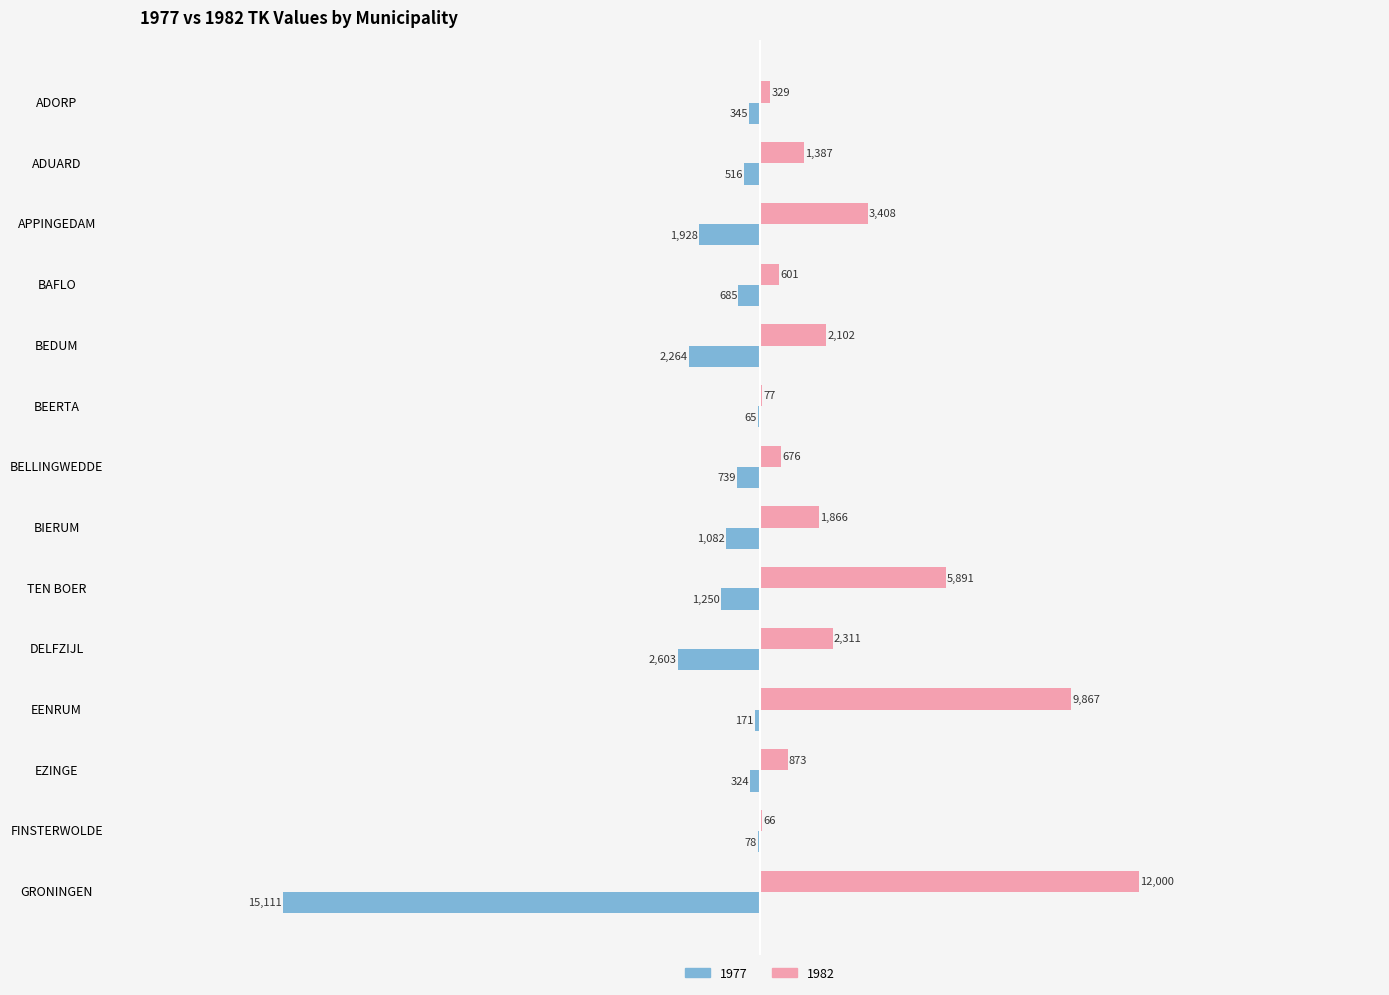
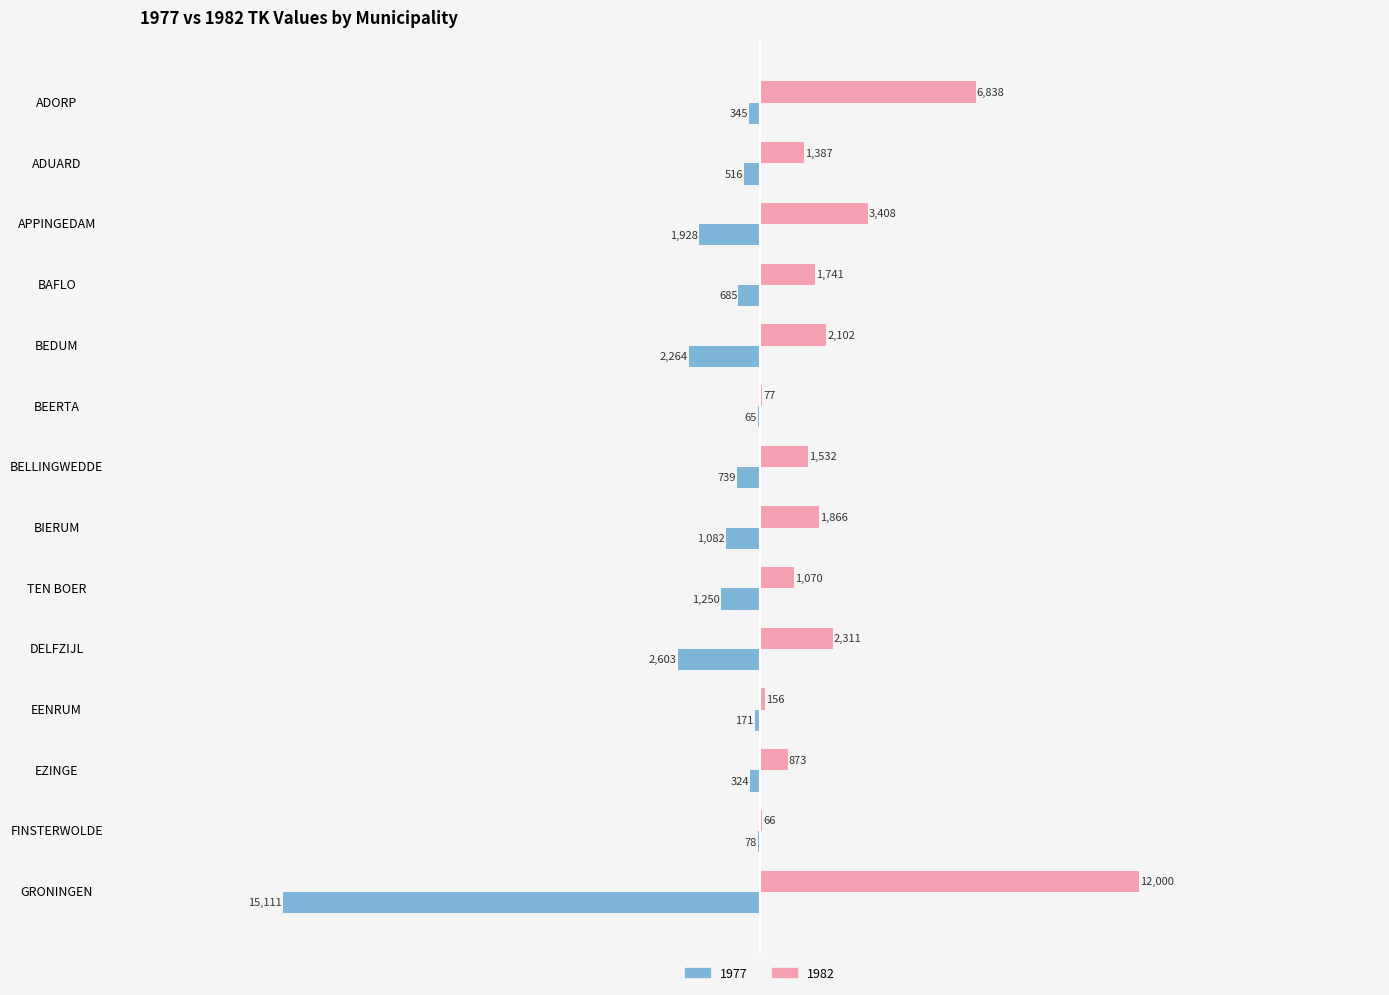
  {
    "1982": {
-     "ADORP": "329",
+     "ADORP": "6,838",
      "ADUARD": "1,387",
      "APPINGEDAM": "3,408",
-     "BAFLO": "601",
+     "BAFLO": "1,741",
      "BEDUM": "2,102",
      "BEERTA": "77",
-     "BELLINGWEDDE": "676",
+     "BELLINGWEDDE": "1,532",
      "BIERUM": "1,866",
-     "TEN BOER": "5,891",
+     "TEN BOER": "1,070",
      "DELFZIJL": "2,311",
-     "EENRUM": "9,867",
+     "EENRUM": "156",
      "EZINGE": "873",
      "FINSTERWOLDE": "66",
      "GRONINGEN": "12,000"
    }
  }
